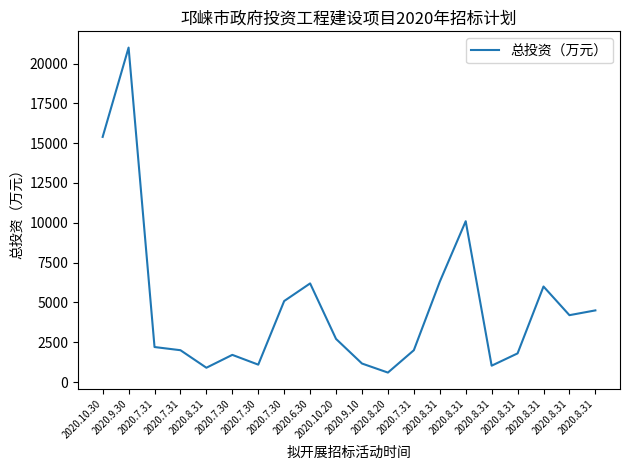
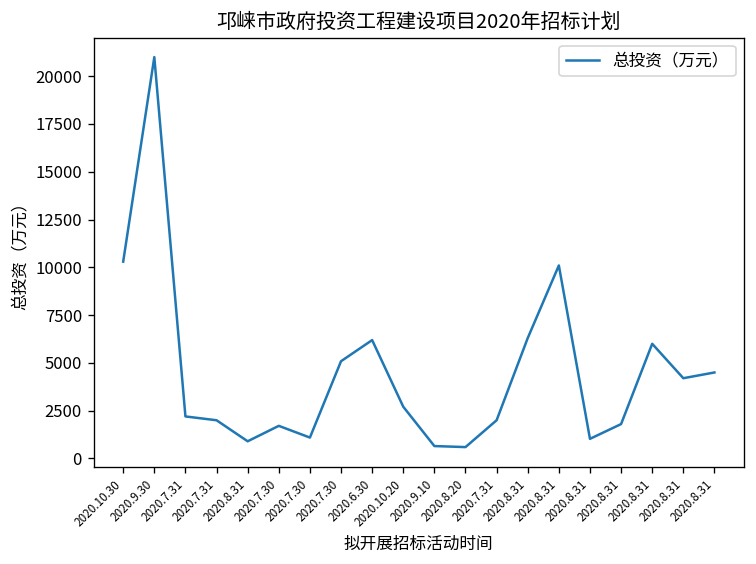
  {
-   "2020.10.30": 15400,
+   "2020.10.30": 10300,
    "2020.9.30": 21000,
    "2020.6.30": 6200,
    "2020.10.20": 2700,
-   "2020.9.10": 1200,
+   "2020.9.10": 700,
    "2020.8.20": 600
  }
